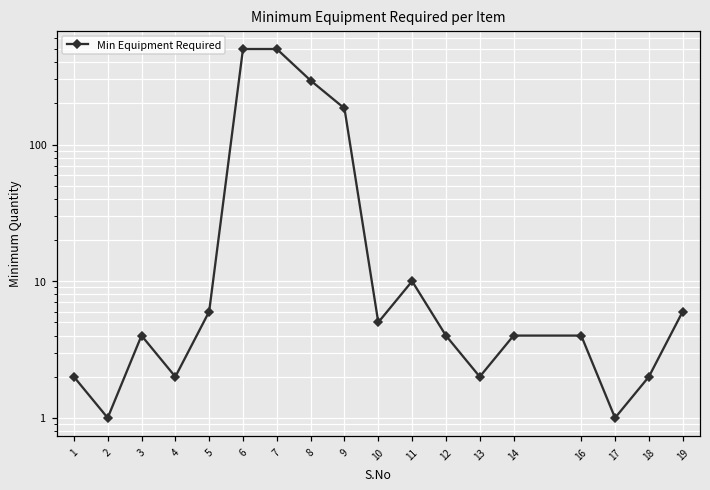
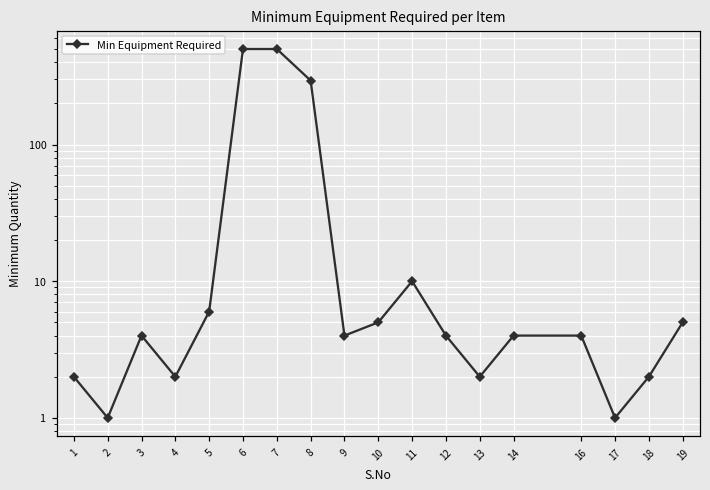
  {
    "1": 2,
    "2": 1,
    "3": 4,
    "4": 2,
    "5": 6,
    "6": 500,
    "7": 500,
    "8": 290,
-   "9": 180,
+   "9": 4,
    "10": 5,
    "11": 10,
    "12": 4,
    "13": 2,
    "14": 4,
    "16": 4,
    "17": 1,
    "18": 2,
-   "19": 6
+   "19": 5
  }
